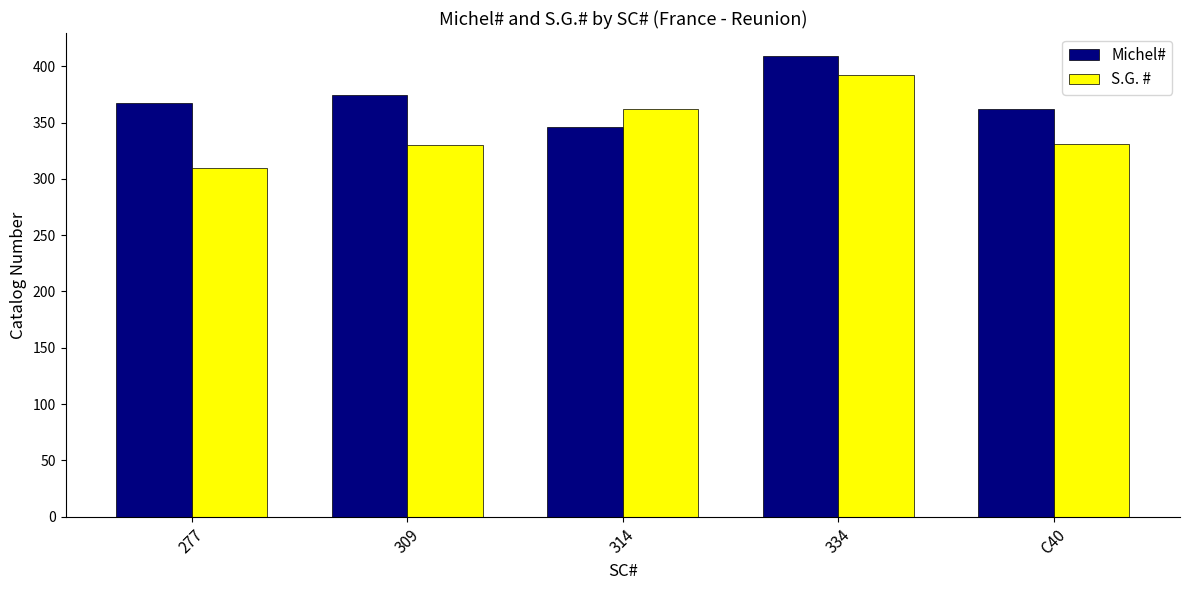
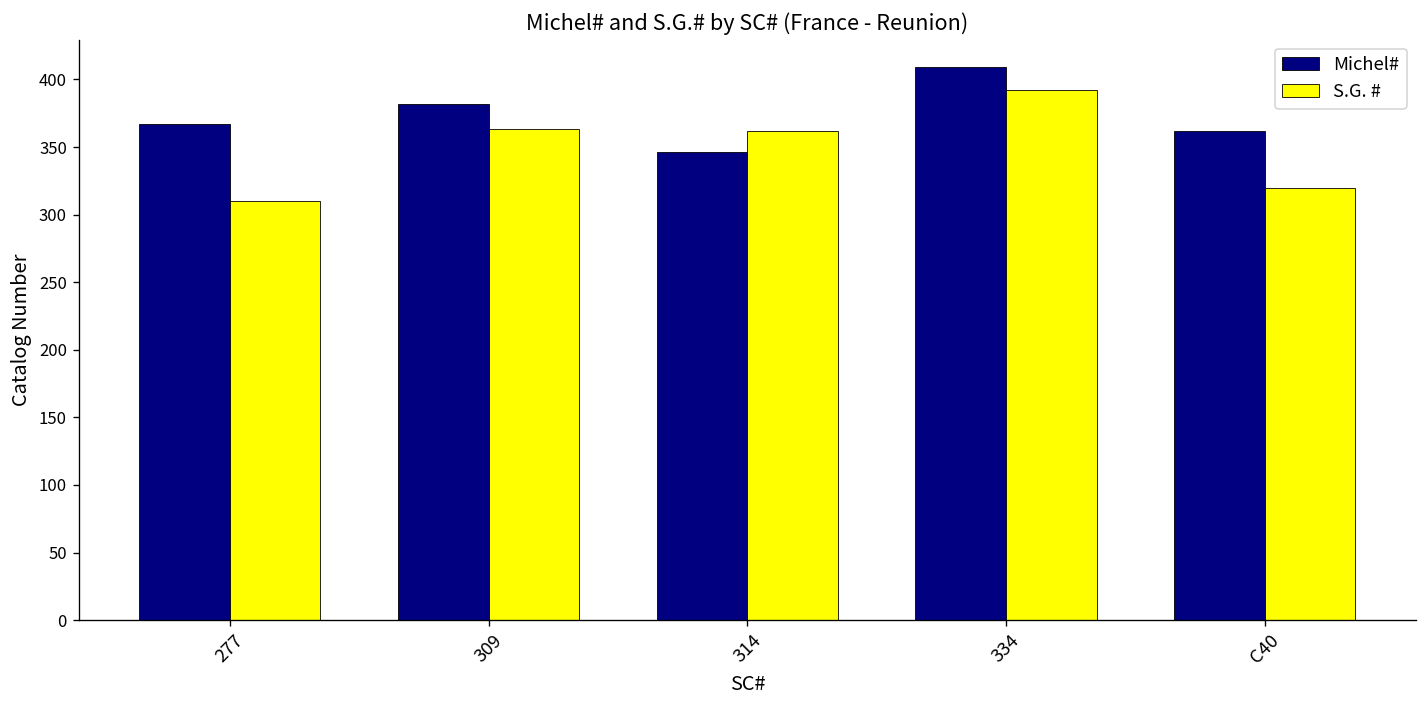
  {
    "Michel#": {
      "277": 367,
-     "309": 374,
+     "309": 382,
      "314": 346,
      "334": 409,
      "C40": 362
    },
    "S.G. #": {
      "277": 310,
-     "309": 330,
+     "309": 363,
      "314": 362,
      "334": 392,
-     "C40": 331
+     "C40": 320
    }
  }
